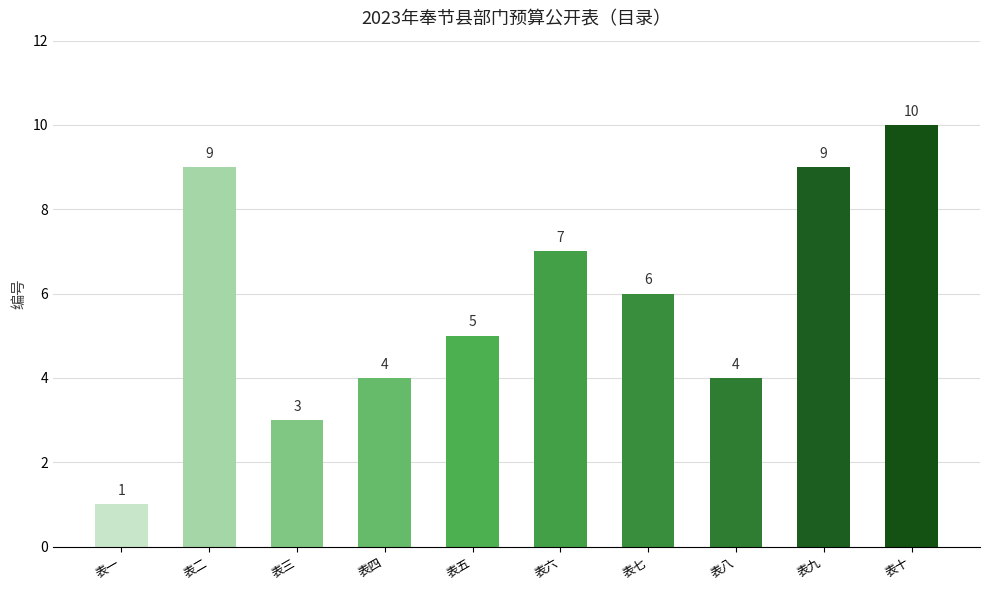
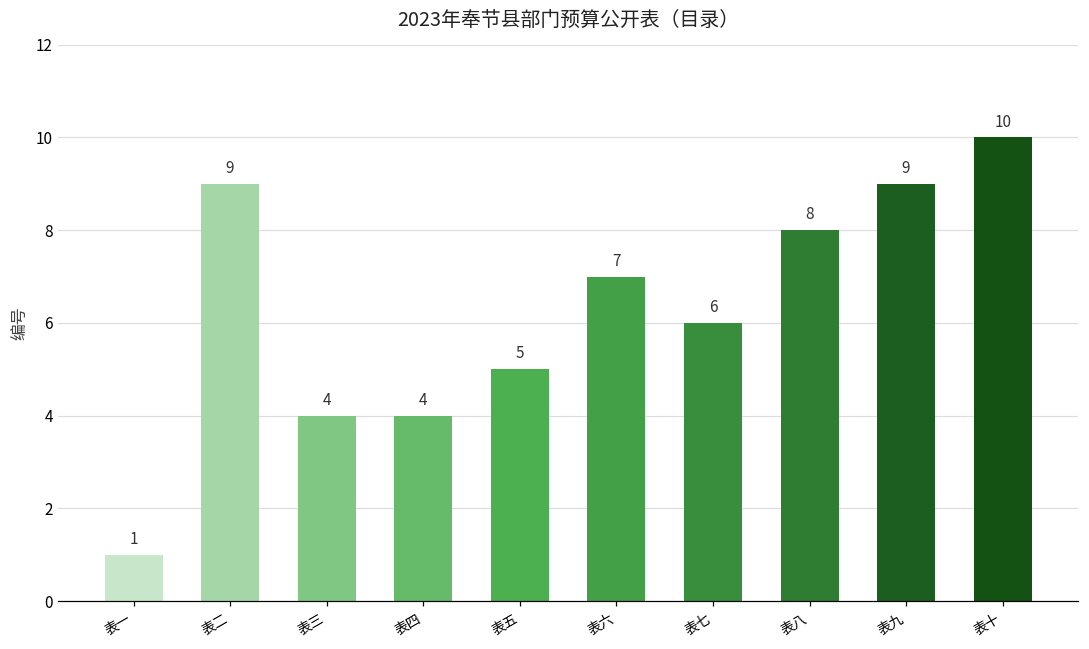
  {
    "表一": 1,
    "表二": 9,
-   "表三": 3,
+   "表三": 4,
    "表四": 4,
    "表五": 5,
    "表六": 7,
    "表七": 6,
-   "表八": 4,
+   "表八": 8,
    "表九": 9,
    "表十": 10
  }
